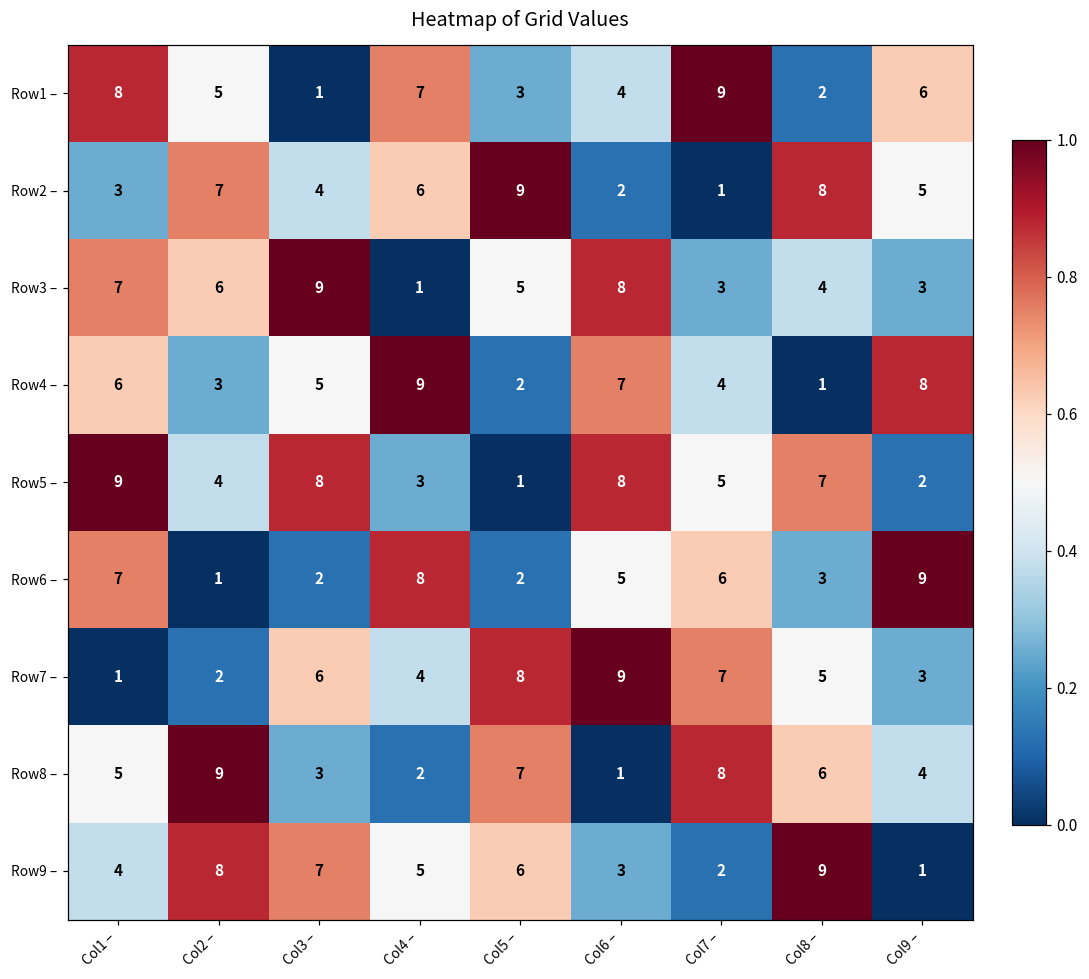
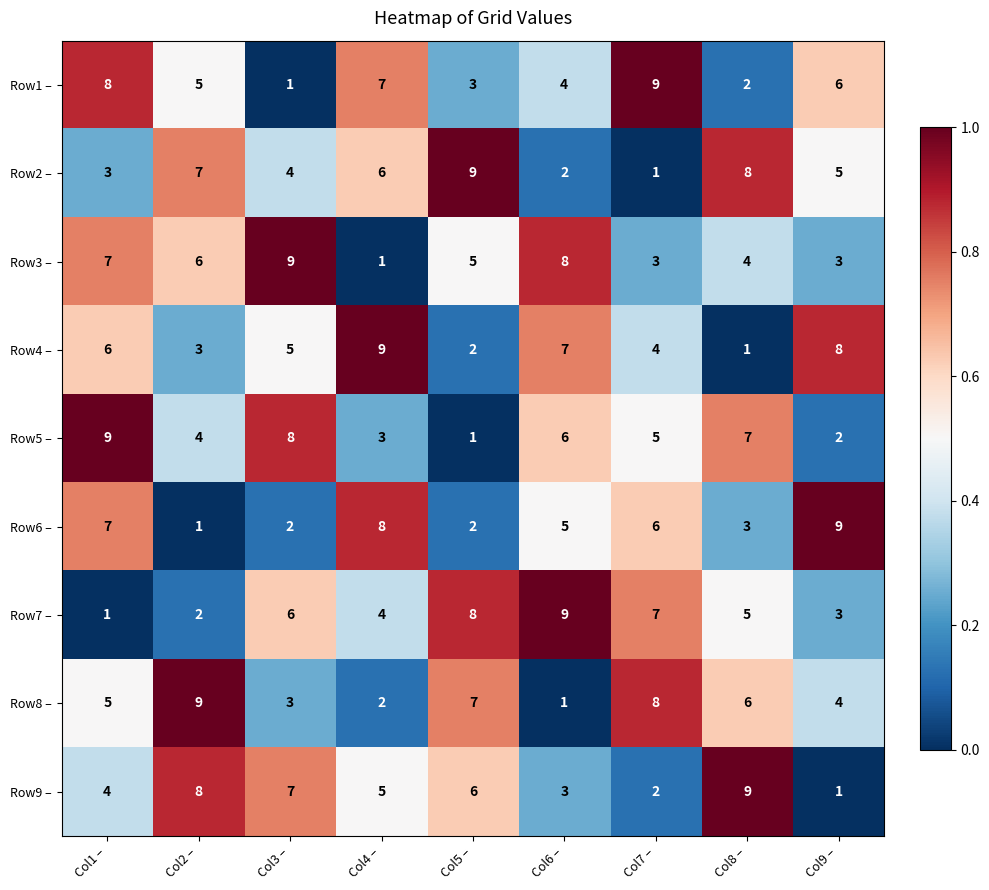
  {
    "Row1 –": {
      "Col1 –": 8,
      "Col2 –": 5,
      "Col3 –": 1,
      "Col4 –": 7,
      "Col5 –": 3,
      "Col6 –": 4,
      "Col7 –": 9,
      "Col8 –": 2,
      "Col9 –": 6
    },
    "Row2 –": {
      "Col1 –": 3,
      "Col2 –": 7,
      "Col3 –": 4,
      "Col4 –": 6,
      "Col5 –": 9,
      "Col6 –": 2,
      "Col7 –": 1,
      "Col8 –": 8,
      "Col9 –": 5
    },
    "Row3 –": {
      "Col1 –": 7,
      "Col2 –": 6,
      "Col3 –": 9,
      "Col4 –": 1,
      "Col5 –": 5,
      "Col6 –": 8,
      "Col7 –": 3,
      "Col8 –": 4,
      "Col9 –": 3
    },
    "Row4 –": {
      "Col1 –": 6,
      "Col2 –": 3,
      "Col3 –": 5,
      "Col4 –": 9,
      "Col5 –": 2,
      "Col6 –": 7,
      "Col7 –": 4,
      "Col8 –": 1,
      "Col9 –": 8
    },
    "Row5 –": {
      "Col1 –": 9,
      "Col2 –": 4,
      "Col3 –": 8,
      "Col4 –": 3,
      "Col5 –": 1,
-     "Col6 –": 8,
+     "Col6 –": 6,
      "Col7 –": 5,
      "Col8 –": 7,
      "Col9 –": 2
    },
    "Row6 –": {
      "Col1 –": 7,
      "Col2 –": 1,
      "Col3 –": 2,
      "Col4 –": 8,
      "Col5 –": 2,
      "Col6 –": 5,
      "Col7 –": 6,
      "Col8 –": 3,
      "Col9 –": 9
    },
    "Row7 –": {
      "Col1 –": 1,
      "Col2 –": 2,
      "Col3 –": 6,
      "Col4 –": 4,
      "Col5 –": 8,
      "Col6 –": 9,
      "Col7 –": 7,
      "Col8 –": 5,
      "Col9 –": 3
    },
    "Row8 –": {
      "Col1 –": 5,
      "Col2 –": 9,
      "Col3 –": 3,
      "Col4 –": 2,
      "Col5 –": 7,
      "Col6 –": 1,
      "Col7 –": 8,
      "Col8 –": 6,
      "Col9 –": 4
    },
    "Row9 –": {
      "Col1 –": 4,
      "Col2 –": 8,
      "Col3 –": 7,
      "Col4 –": 5,
      "Col5 –": 6,
      "Col6 –": 3,
      "Col7 –": 2,
      "Col8 –": 9,
      "Col9 –": 1
    }
  }
